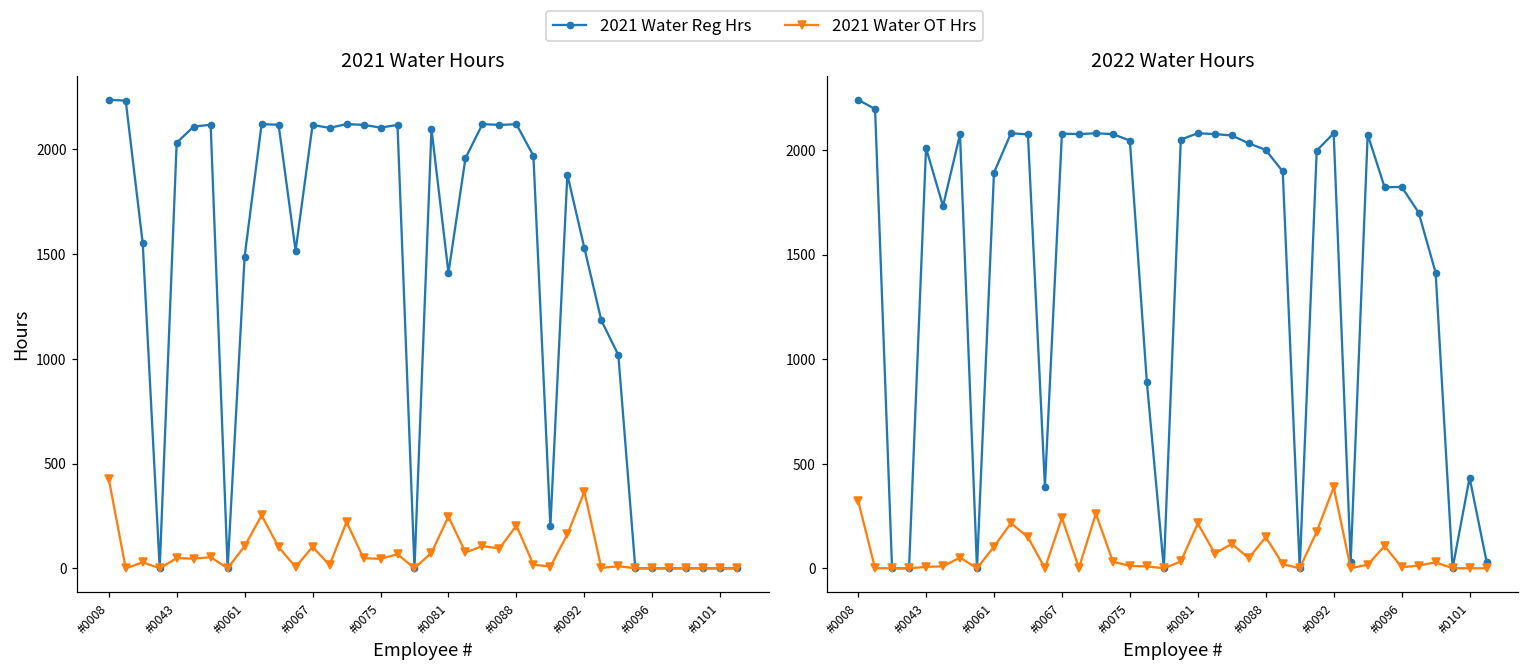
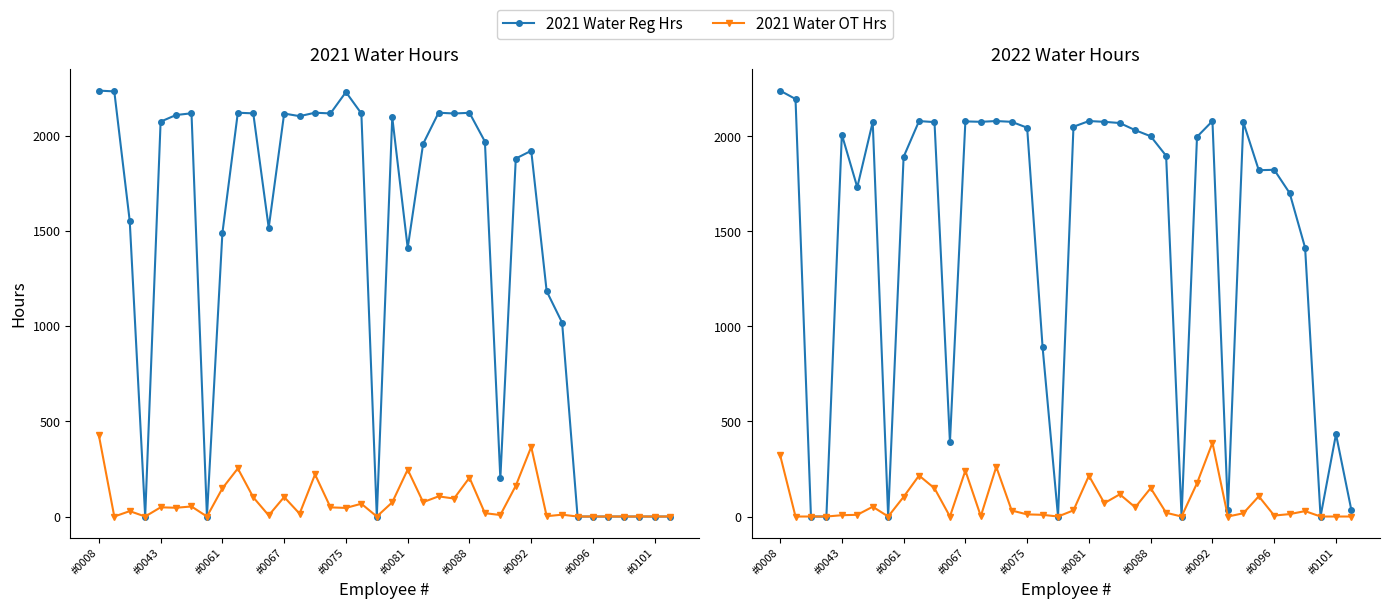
  {
    "2021 Water Hours": {
      "2021 Water Reg Hrs": {
        "#0008": 2240,
-       "#0043": 2030,
+       "#0043": 2070,
        "#0061": 1490,
        "#0067": 2120,
-       "#0075": 2100,
+       "#0075": 2230,
        "#0081": 1410,
        "#0088": 2120,
-       "#0092": 1530
+       "#0092": 1920
      },
      "2021 Water OT Hrs": {
        "#0008": 430,
        "#0043": 50,
-       "#0061": 110,
+       "#0061": 150,
        "#0067": 100,
        "#0075": 50,
        "#0081": 250,
        "#0088": 200,
        "#0092": 370
      }
    }
  }
